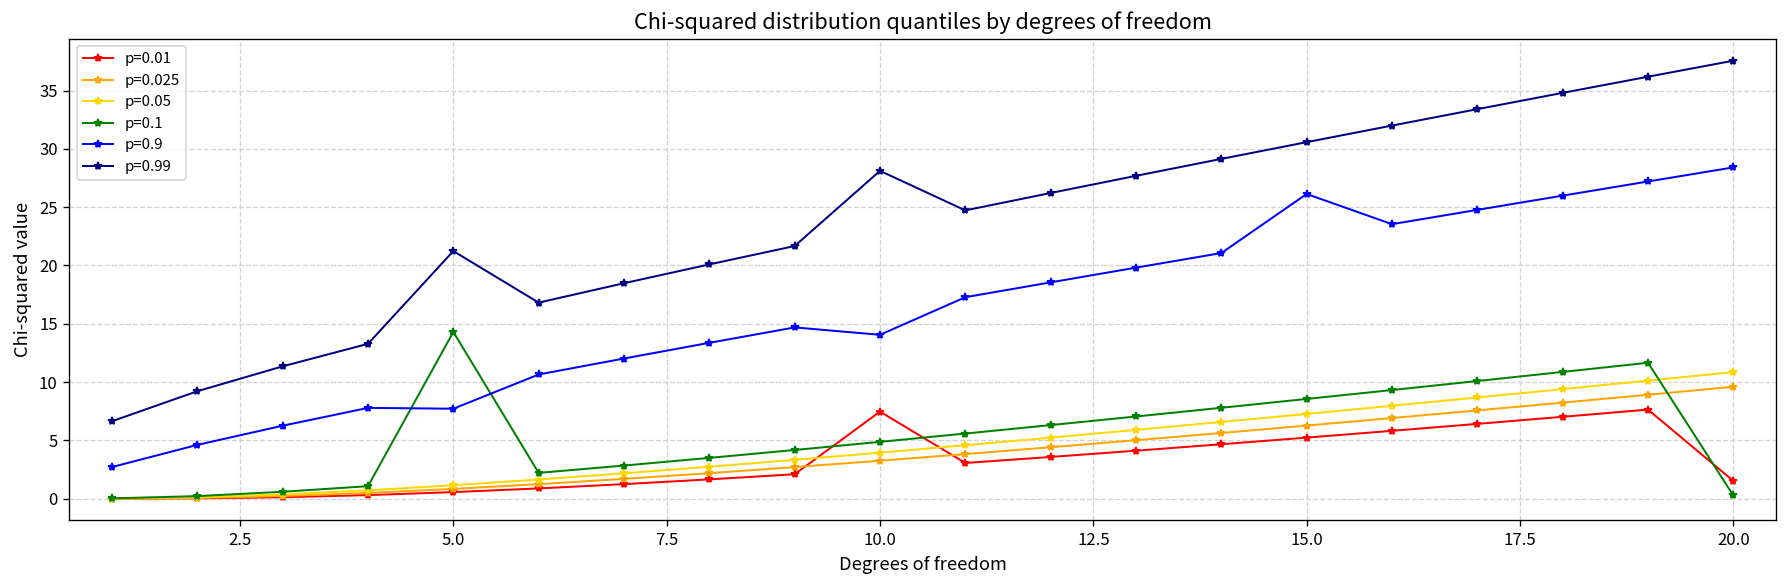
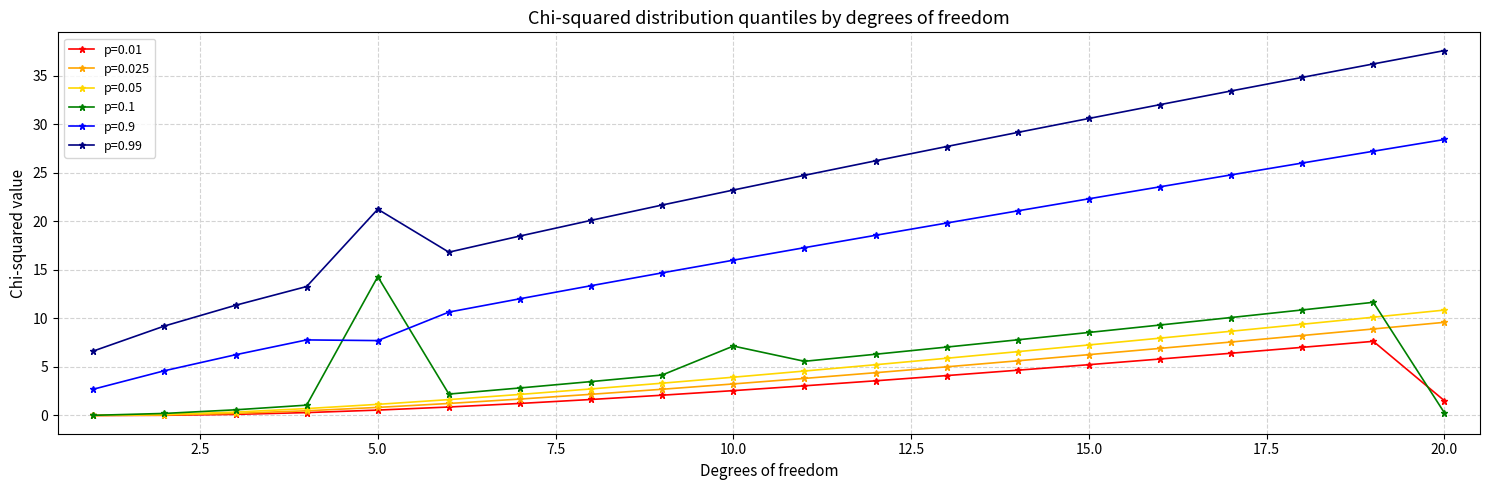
  {
    "p=0.01": {
      "5.0": 1,
-     "10.0": 7,
+     "10.0": 3,
      "15.0": 5,
      "20.0": 2
    },
    "p=0.1": {
      "5.0": 14,
-     "10.0": 5,
+     "10.0": 7,
      "15.0": 9,
      "20.0": 0
    },
    "p=0.9": {
      "5.0": 8,
-     "10.0": 14,
-     "15.0": 26,
+     "10.0": 16,
+     "15.0": 22,
      "20.0": 28
    },
    "p=0.99": {
      "5.0": 21,
-     "10.0": 28,
+     "10.0": 23,
      "15.0": 31,
      "20.0": 38
    }
  }
